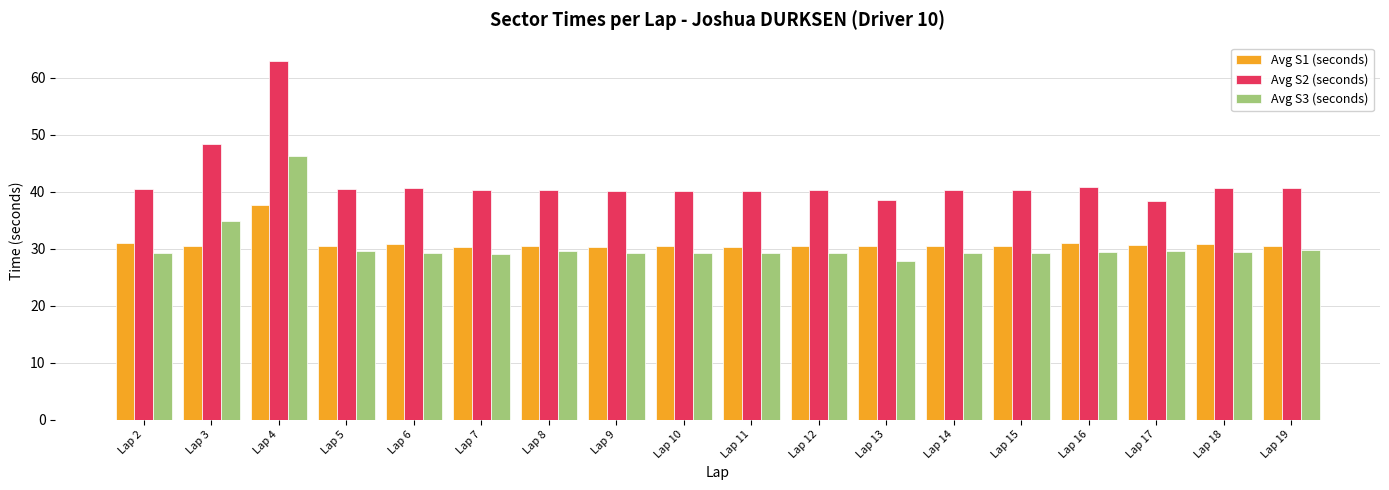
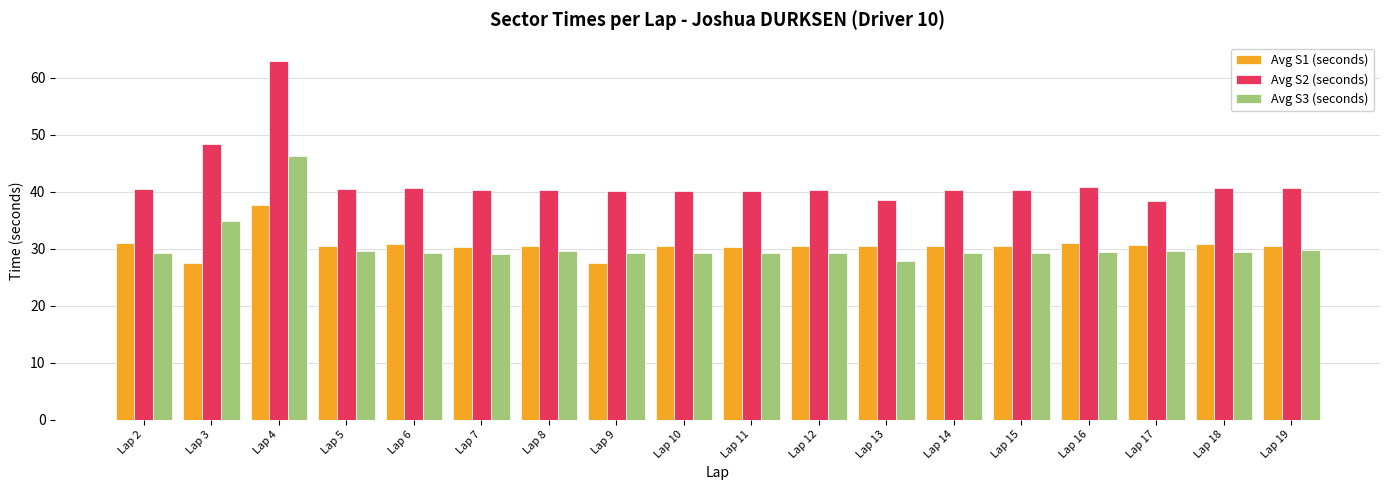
  {
    "Avg S1 (seconds)": {
      "Lap 2": 31,
-     "Lap 3": 30,
+     "Lap 3": 28,
      "Lap 4": 38,
      "Lap 5": 30,
      "Lap 6": 31,
      "Lap 7": 30,
      "Lap 8": 30,
-     "Lap 9": 30,
+     "Lap 9": 28,
      "Lap 10": 31,
      "Lap 11": 30,
      "Lap 12": 31,
      "Lap 13": 31,
      "Lap 14": 30,
      "Lap 15": 30,
      "Lap 16": 31,
      "Lap 17": 31,
      "Lap 18": 31,
      "Lap 19": 31
    },
    "Avg S2 (seconds)": {
      "Lap 2": 41,
      "Lap 3": 48,
      "Lap 4": 63,
      "Lap 5": 40,
      "Lap 6": 41,
      "Lap 7": 40,
      "Lap 8": 40,
      "Lap 9": 40,
      "Lap 10": 40,
      "Lap 11": 40,
      "Lap 12": 40,
      "Lap 13": 39,
      "Lap 14": 40,
      "Lap 15": 40,
      "Lap 16": 41,
      "Lap 17": 38,
      "Lap 18": 41,
      "Lap 19": 41
    },
    "Avg S3 (seconds)": {
      "Lap 2": 29,
      "Lap 3": 35,
      "Lap 4": 46,
      "Lap 5": 30,
      "Lap 6": 29,
      "Lap 7": 29,
      "Lap 8": 30,
      "Lap 9": 29,
      "Lap 10": 29,
      "Lap 11": 29,
      "Lap 12": 29,
      "Lap 13": 28,
      "Lap 14": 29,
      "Lap 15": 29,
      "Lap 16": 29,
      "Lap 17": 30,
      "Lap 18": 29,
      "Lap 19": 30
    }
  }
